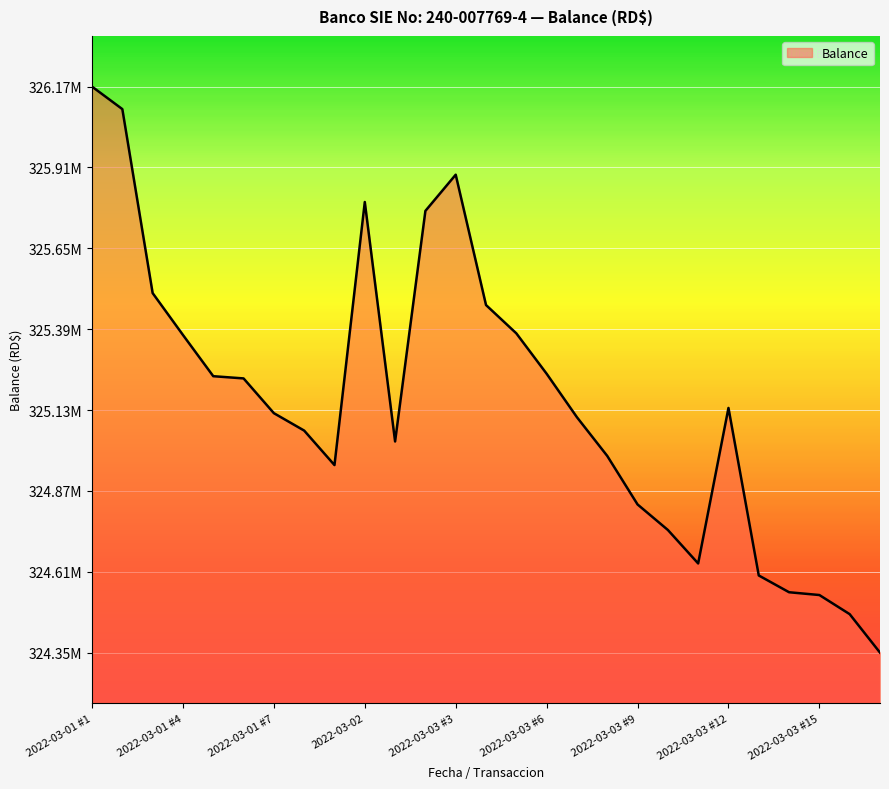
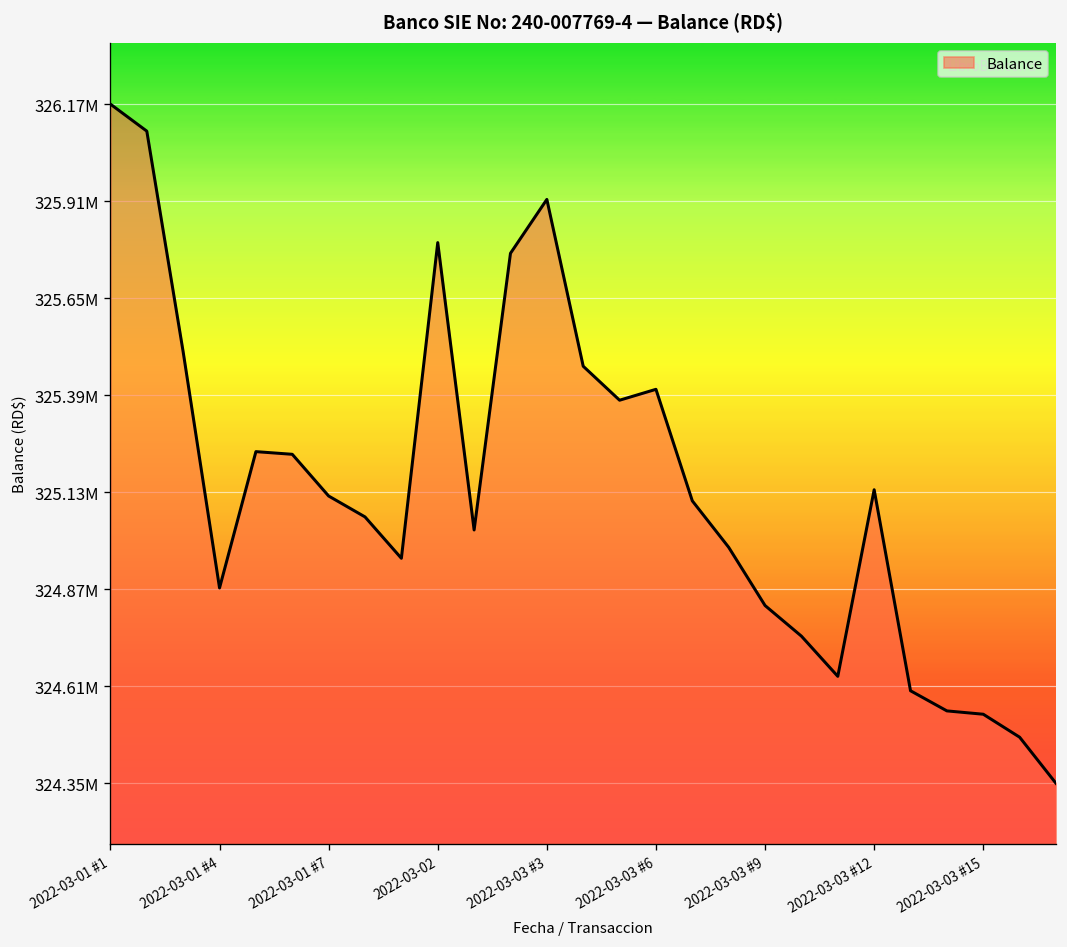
  {
    "2022-03-01 #1": 326170000,
-   "2022-03-01 #4": 325370000,
+   "2022-03-01 #4": 324880000,
    "2022-03-01 #7": 325120000,
    "2022-03-02": 325800000,
-   "2022-03-03 #3": 325890000,
-   "2022-03-03 #6": 325250000,
+   "2022-03-03 #3": 325920000,
+   "2022-03-03 #6": 325410000,
    "2022-03-03 #9": 324830000,
    "2022-03-03 #12": 325140000,
    "2022-03-03 #15": 324540000
  }
